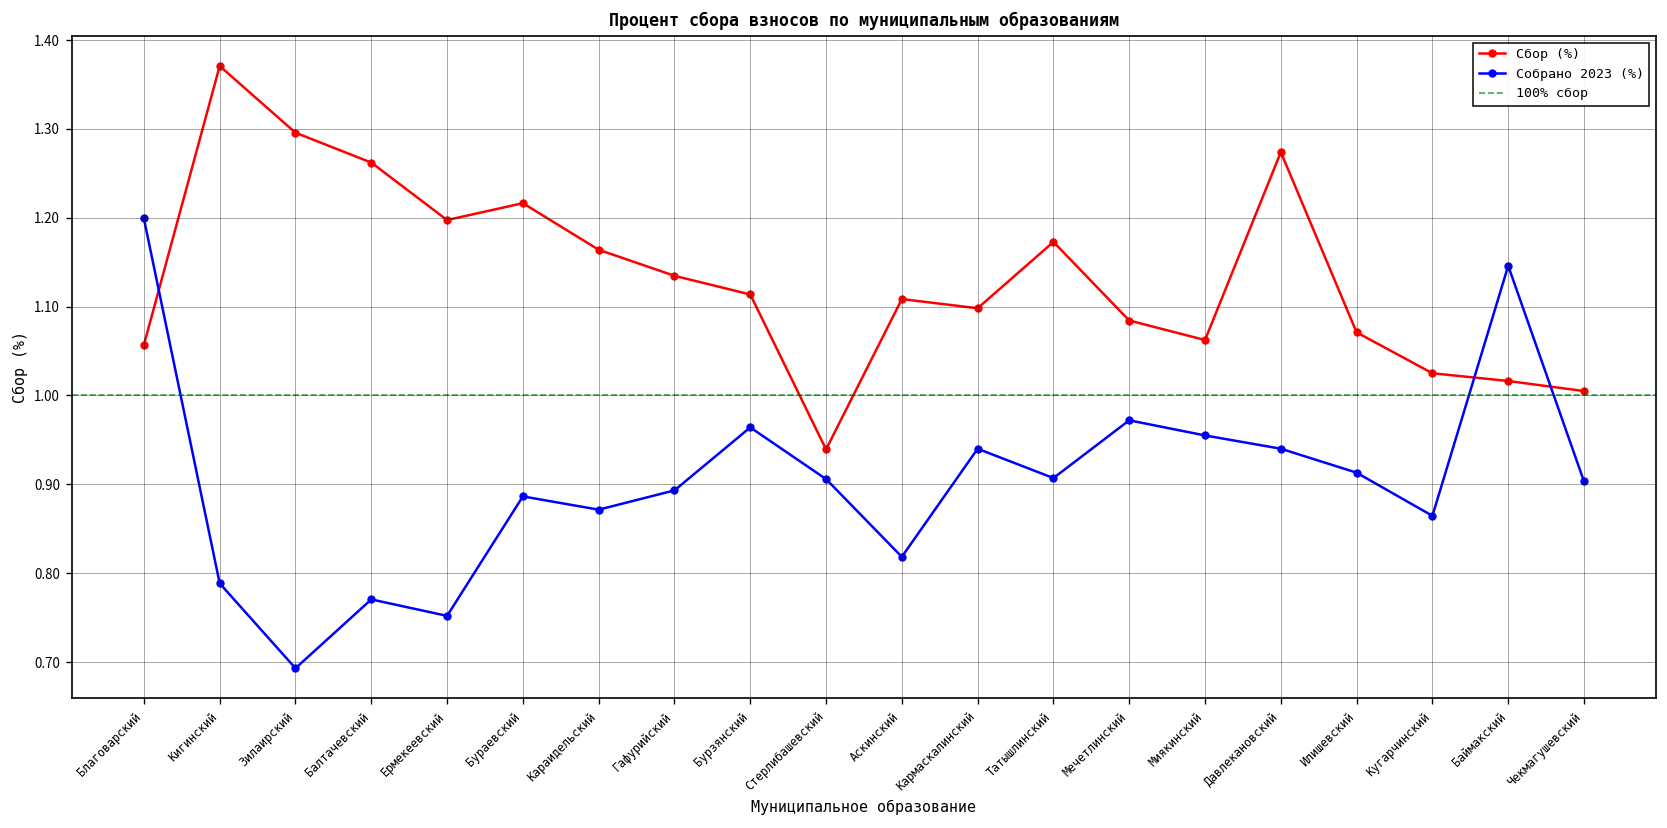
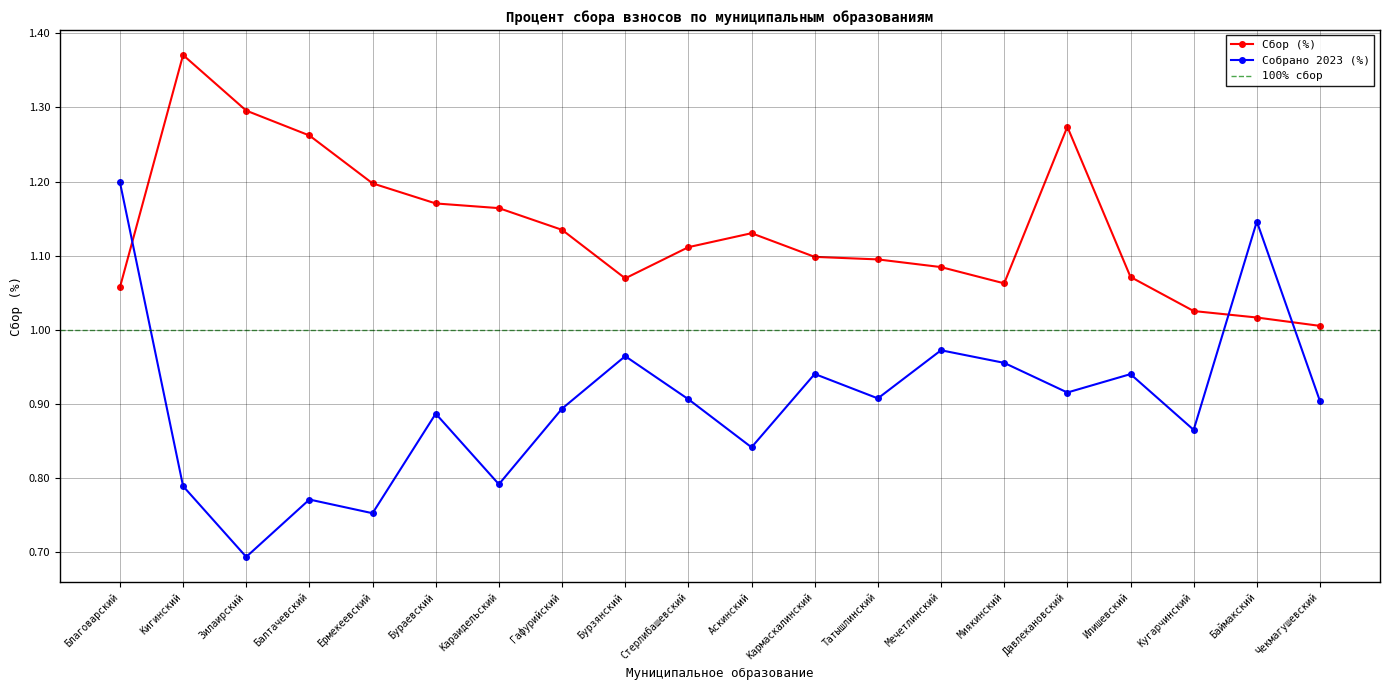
  {
    "Сбор (%)": {
      "Благоварский": 1.06,
      "Кигинский": 1.37,
      "Зилаирский": 1.30,
      "Балтачевский": 1.26,
      "Ермекеевский": 1.20,
-     "Бураевский": 1.22,
+     "Бураевский": 1.17,
      "Караидельский": 1.16,
      "Гафурийский": 1.13,
-     "Бурзянский": 1.11,
-     "Стерлибашевский": 0.94,
-     "Аскинский": 1.11,
+     "Бурзянский": 1.07,
+     "Стерлибашевский": 1.11,
+     "Аскинский": 1.13,
      "Кармаскалинский": 1.10,
-     "Татышлинский": 1.17,
+     "Татышлинский": 1.09,
      "Мечетлинский": 1.08,
      "Миякинский": 1.06,
      "Давлекановский": 1.27,
      "Илишевский": 1.07,
      "Кугарчинский": 1.03,
      "Баймакский": 1.02,
      "Чекмагушевский": 1.00
    },
    "Собрано 2023 (%)": {
      "Благоварский": 1.20,
      "Кигинский": 0.79,
      "Зилаирский": 0.69,
      "Балтачевский": 0.77,
      "Ермекеевский": 0.75,
      "Бураевский": 0.89,
-     "Караидельский": 0.87,
+     "Караидельский": 0.79,
      "Гафурийский": 0.89,
      "Бурзянский": 0.96,
      "Стерлибашевский": 0.91,
-     "Аскинский": 0.82,
+     "Аскинский": 0.84,
      "Кармаскалинский": 0.94,
      "Татышлинский": 0.91,
      "Мечетлинский": 0.97,
      "Миякинский": 0.96,
-     "Давлекановский": 0.94,
-     "Илишевский": 0.91,
+     "Давлекановский": 0.91,
+     "Илишевский": 0.94,
      "Кугарчинский": 0.86,
      "Баймакский": 1.15,
      "Чекмагушевский": 0.90
    }
  }
